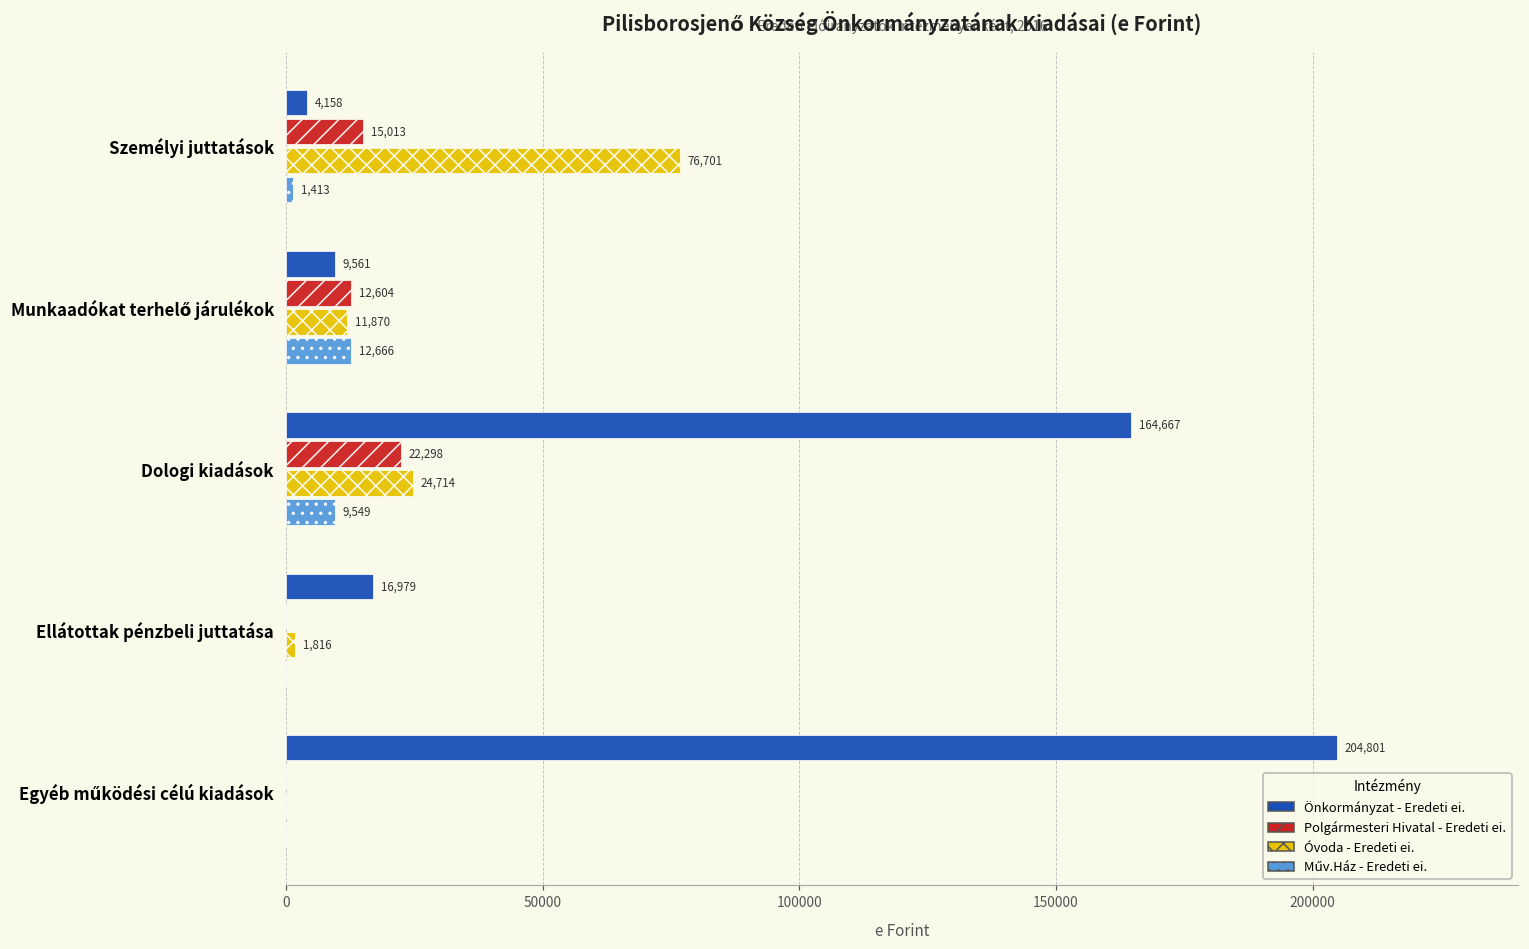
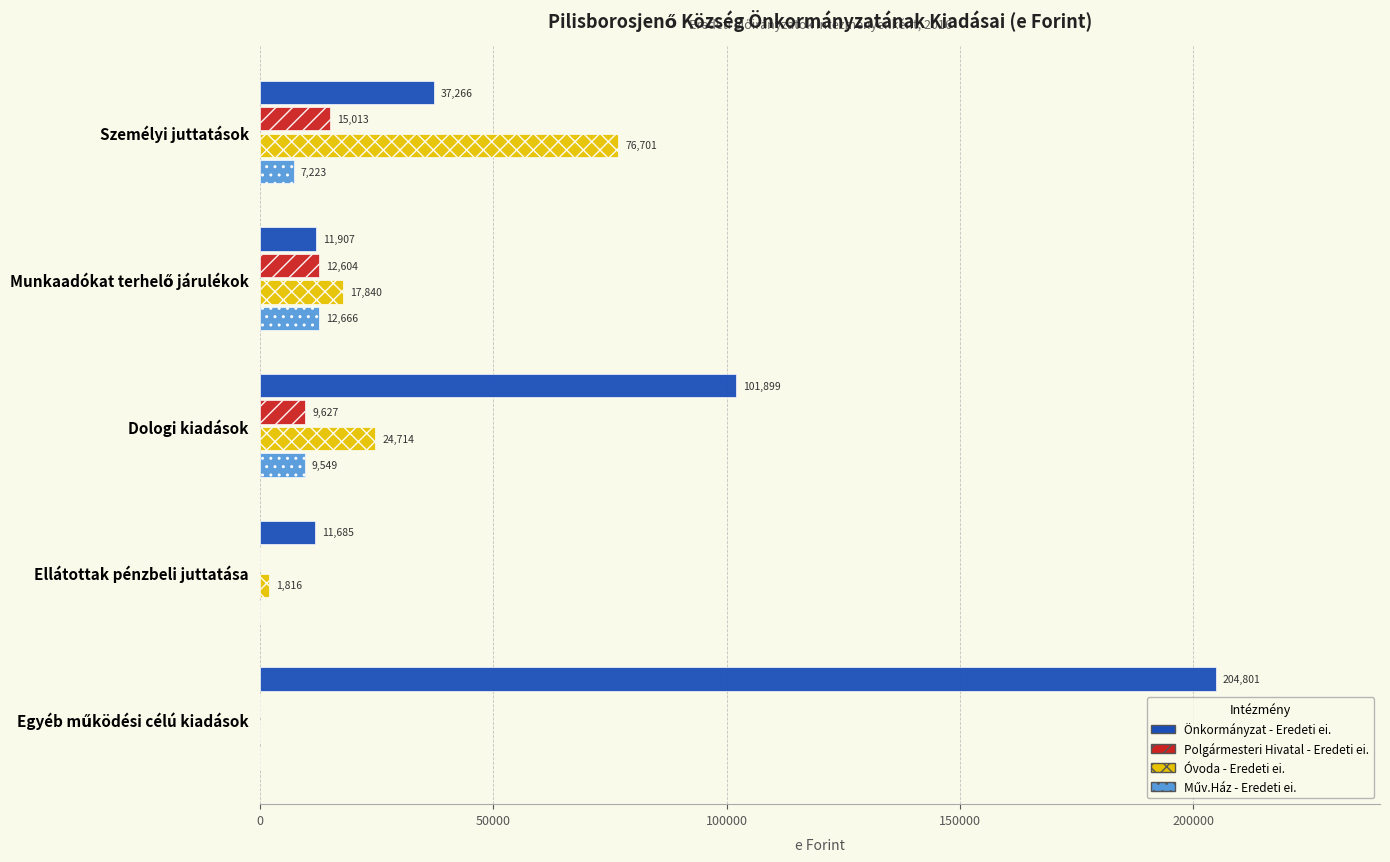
  {
    "Önkormányzat - Eredeti ei.": {
-     "Személyi juttatások": "4,158",
-     "Munkaadókat terhelő járulékok": "9,561",
-     "Dologi kiadások": "164,667",
-     "Ellátottak pénzbeli juttatása": "16,979",
+     "Személyi juttatások": "37,266",
+     "Munkaadókat terhelő járulékok": "11,907",
+     "Dologi kiadások": "101,899",
+     "Ellátottak pénzbeli juttatása": "11,685",
      "Egyéb működési célú kiadások": "204,801"
    },
    "Polgármesteri Hivatal - Eredeti ei.": {
      "Személyi juttatások": "15,013",
      "Munkaadókat terhelő járulékok": "12,604",
-     "Dologi kiadások": "22,298"
+     "Dologi kiadások": "9,627"
    },
    "Óvoda - Eredeti ei.": {
      "Személyi juttatások": "76,701",
-     "Munkaadókat terhelő járulékok": "11,870",
+     "Munkaadókat terhelő járulékok": "17,840",
      "Dologi kiadások": "24,714",
      "Ellátottak pénzbeli juttatása": "1,816"
    },
    "Műv.Ház - Eredeti ei.": {
-     "Személyi juttatások": "1,413",
+     "Személyi juttatások": "7,223",
      "Munkaadókat terhelő járulékok": "12,666",
      "Dologi kiadások": "9,549"
    }
  }
